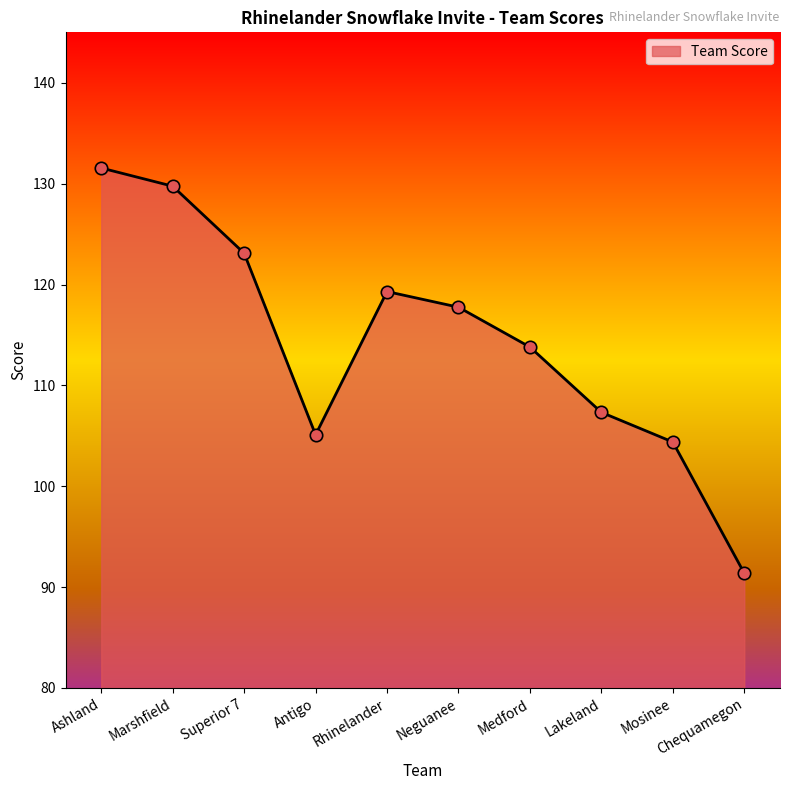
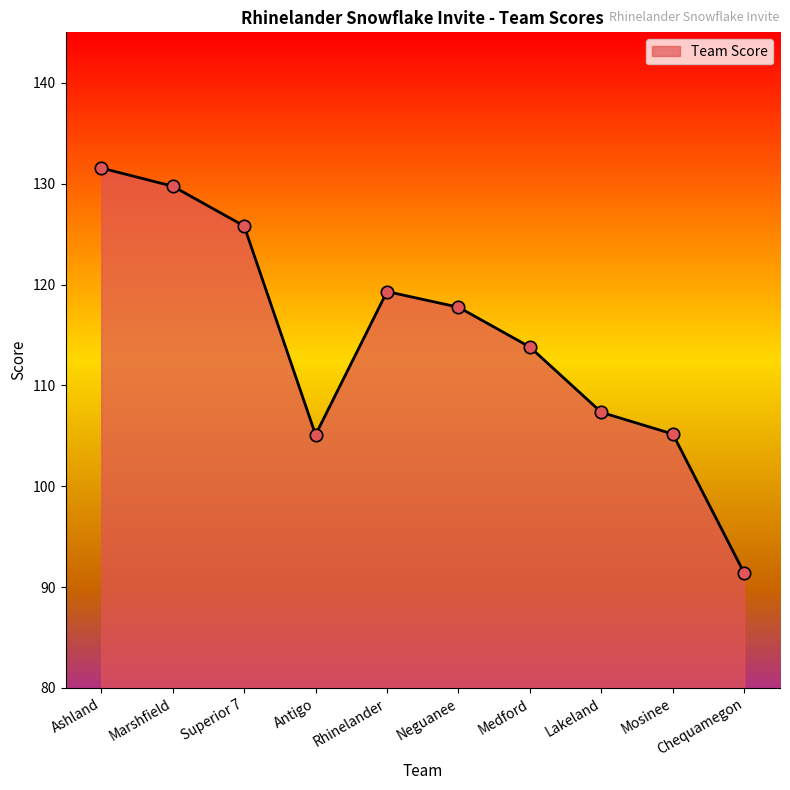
  {
    "Ashland": 131.6,
    "Marshfield": 129.7,
-   "Superior 7": 123.1,
+   "Superior 7": 125.8,
    "Antigo": 105.1,
    "Rhinelander": 119.3,
    "Neguanee": 117.8,
    "Medford": 113.8,
    "Lakeland": 107.3,
-   "Mosinee": 104.4,
+   "Mosinee": 105.2,
    "Chequamegon": 91.4
  }
